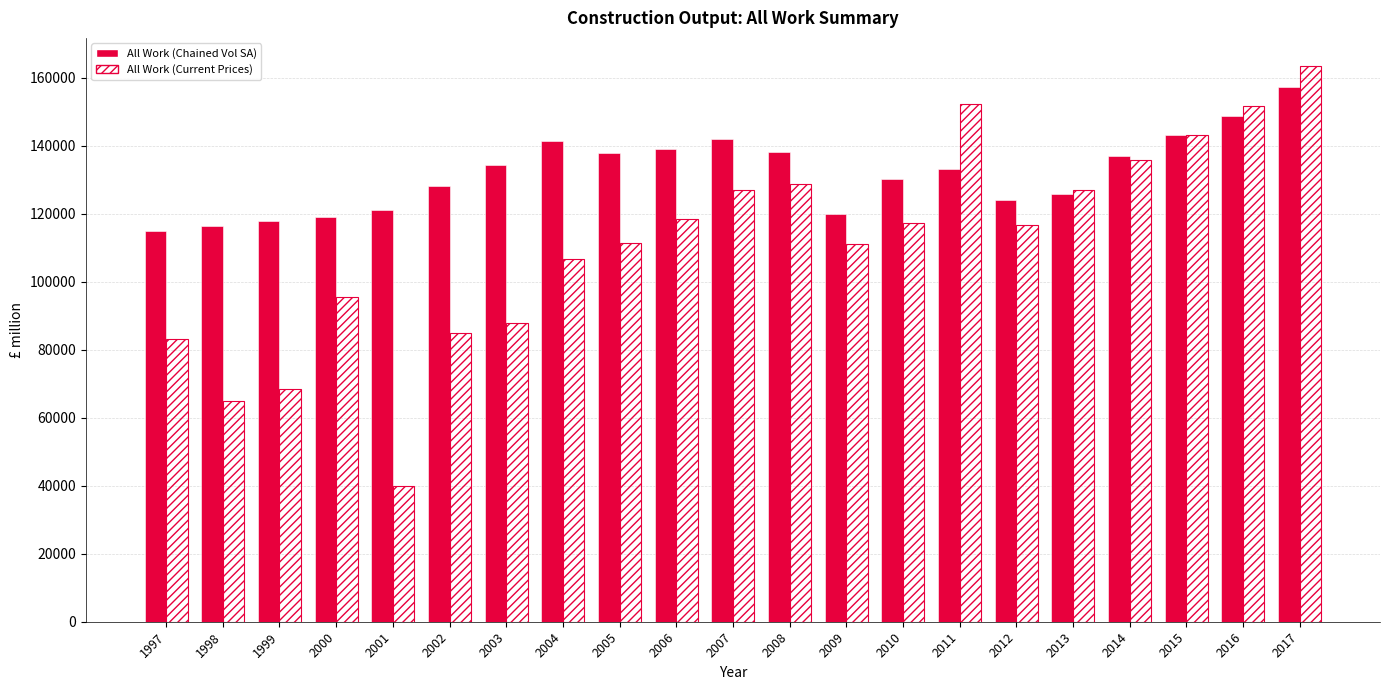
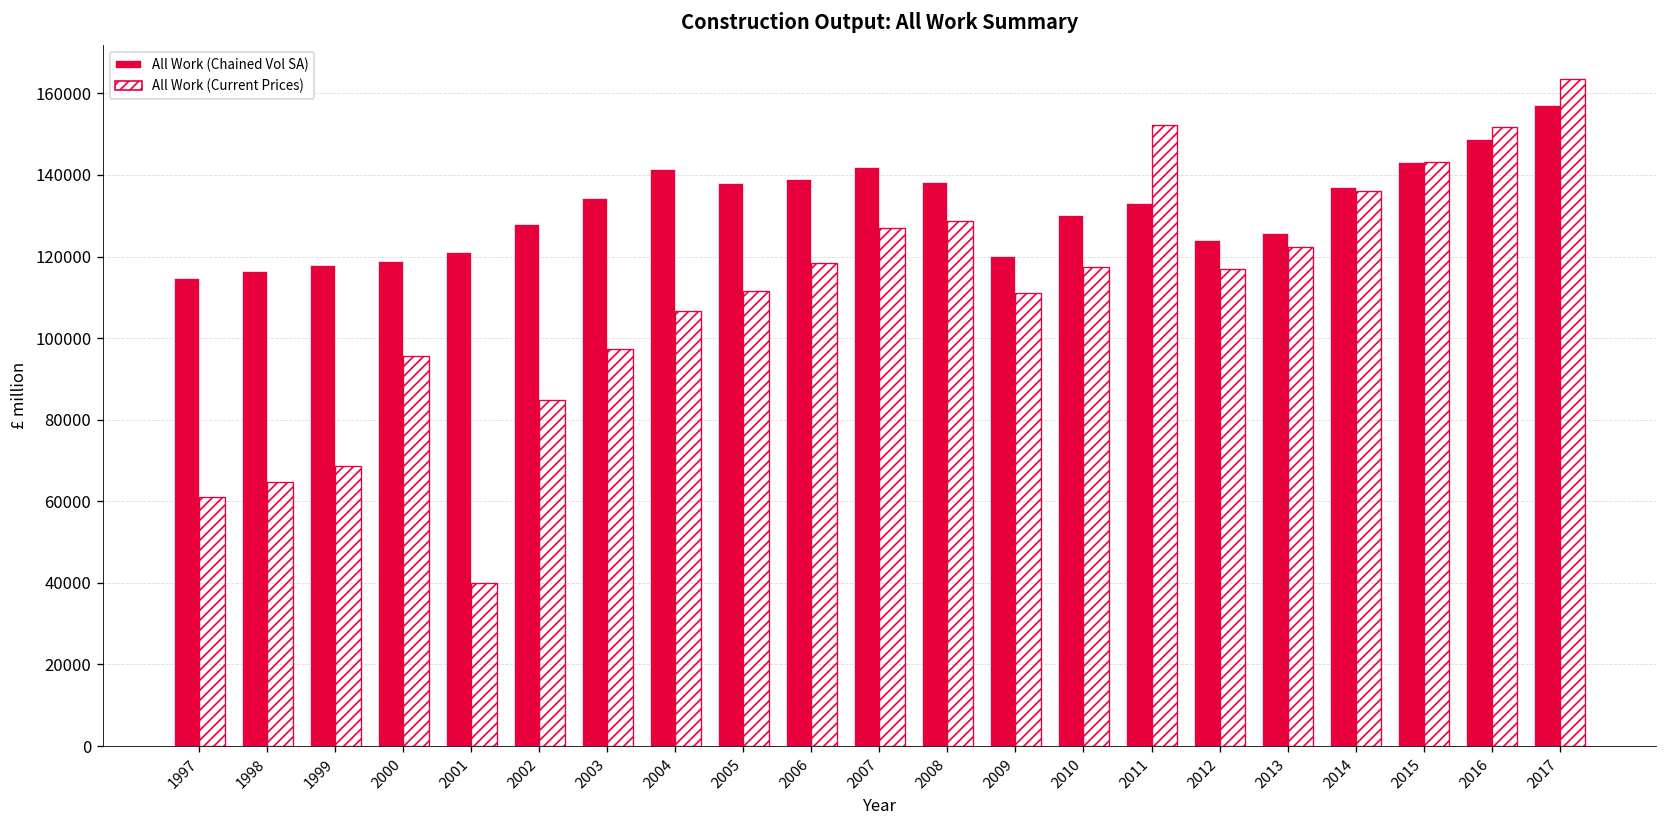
  {
    "All Work (Chained Vol SA)": {
      "1997": 115000,
      "1998": 117000,
      "1999": 118000,
      "2000": 119000,
      "2001": 121000,
      "2002": 128000,
      "2003": 134000,
      "2004": 141000,
      "2005": 138000,
      "2006": 139000,
      "2007": 142000,
      "2008": 138000,
      "2009": 120000,
      "2010": 130000,
      "2011": 133000,
      "2012": 124000,
      "2013": 126000,
      "2014": 137000,
      "2015": 143000,
      "2016": 149000,
      "2017": 157000
    },
    "All Work (Current Prices)": {
-     "1997": 83000,
+     "1997": 61000,
      "1998": 65000,
      "1999": 69000,
      "2000": 96000,
      "2001": 40000,
      "2002": 85000,
-     "2003": 88000,
+     "2003": 97000,
      "2004": 107000,
      "2005": 111000,
      "2006": 118000,
      "2007": 127000,
      "2008": 129000,
      "2009": 111000,
      "2010": 117000,
      "2011": 152000,
      "2012": 117000,
-     "2013": 127000,
+     "2013": 122000,
      "2014": 136000,
      "2015": 143000,
      "2016": 152000,
      "2017": 164000
    }
  }
